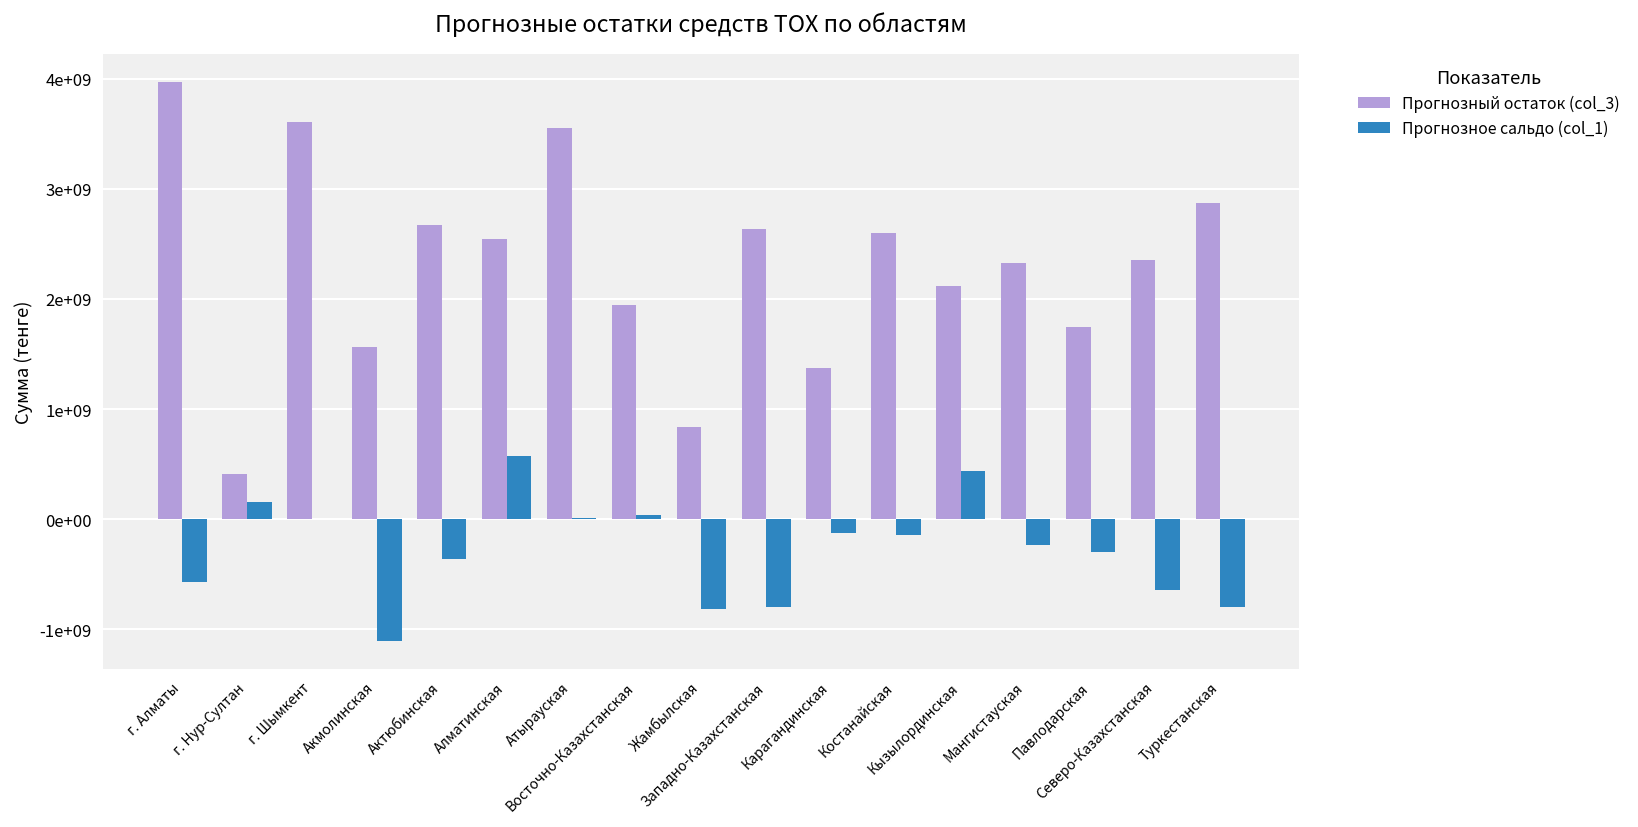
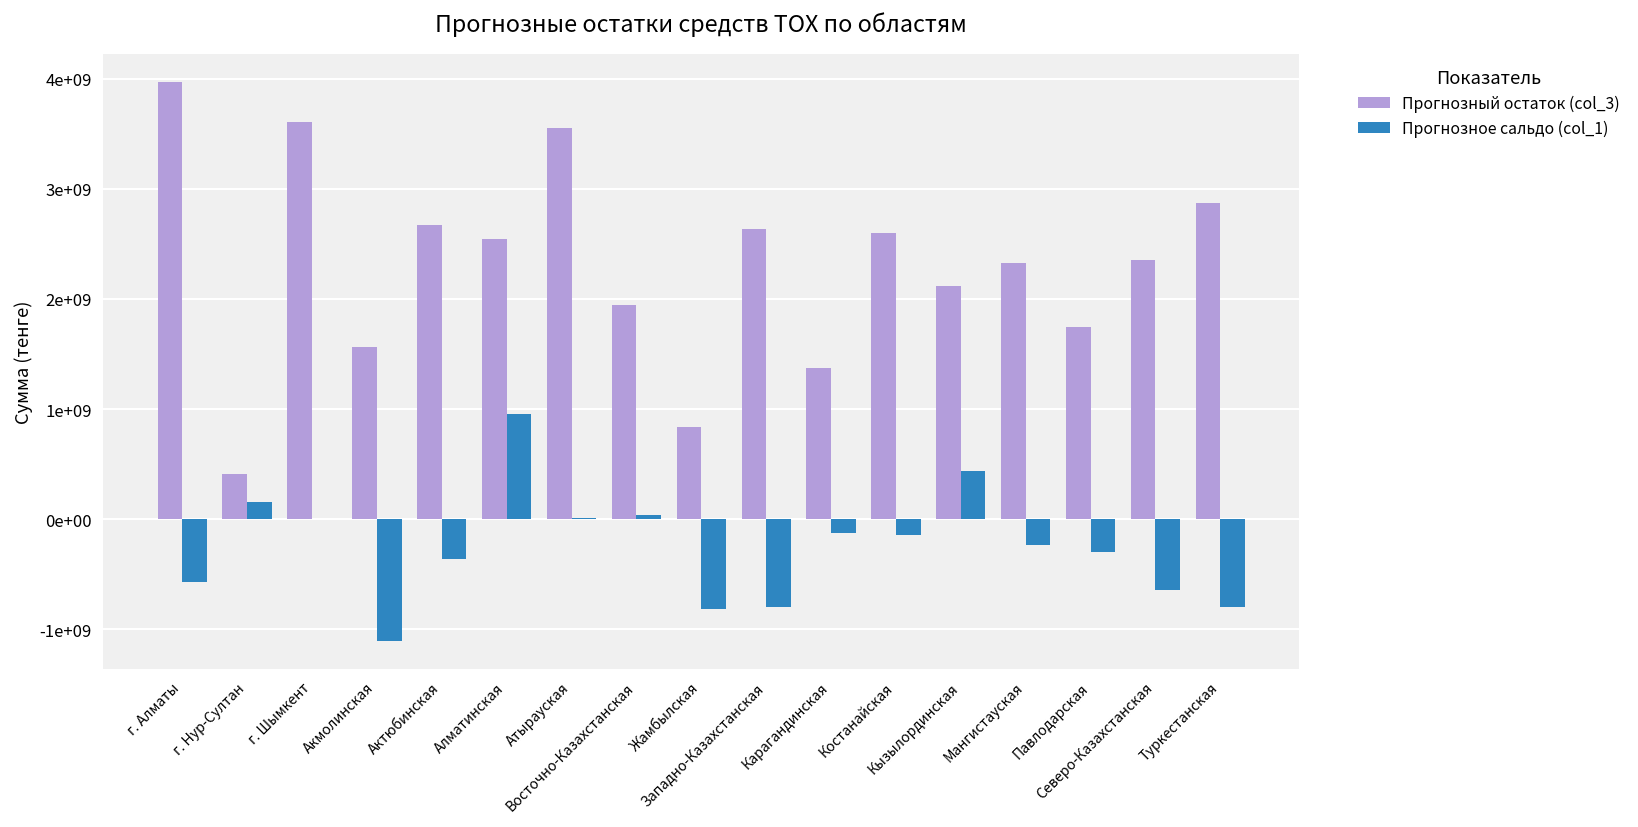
  {
    "Прогнозный остаток (col_3)": {
      "г. Алматы": 4000000000,
      "г. Нур-Султан": 400000000,
      "г. Шымкент": 3600000000,
      "Акмолинская": 1600000000,
      "Актюбинская": 2700000000,
      "Алматинская": 2500000000,
      "Атырауская": 3600000000,
      "Восточно-Казахстанская": 1900000000,
      "Жамбылская": 800000000,
      "Западно-Казахстанская": 2600000000,
      "Карагандинская": 1400000000,
      "Костанайская": 2600000000,
      "Кызылординская": 2100000000,
      "Мангистауская": 2300000000,
      "Павлодарская": 1700000000,
      "Северо-Казахстанская": 2400000000,
      "Туркестанская": 2900000000
    },
    "Прогнозное сальдо (col_1)": {
      "г. Алматы": -600000000,
      "г. Нур-Султан": 200000000,
      "г. Шымкент": 0,
      "Акмолинская": -1100000000,
      "Актюбинская": -400000000,
-     "Алматинская": 600000000,
+     "Алматинская": 1000000000,
      "Восточно-Казахстанская": 0,
      "Жамбылская": -800000000,
      "Западно-Казахстанская": -800000000,
      "Карагандинская": -100000000,
      "Костанайская": -100000000,
      "Кызылординская": 400000000,
      "Мангистауская": -200000000,
      "Павлодарская": -300000000,
      "Северо-Казахстанская": -600000000,
      "Туркестанская": -800000000
    }
  }
